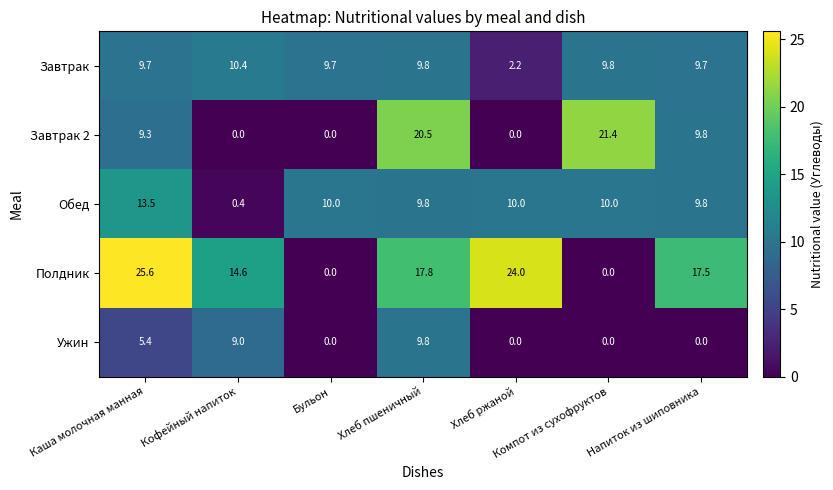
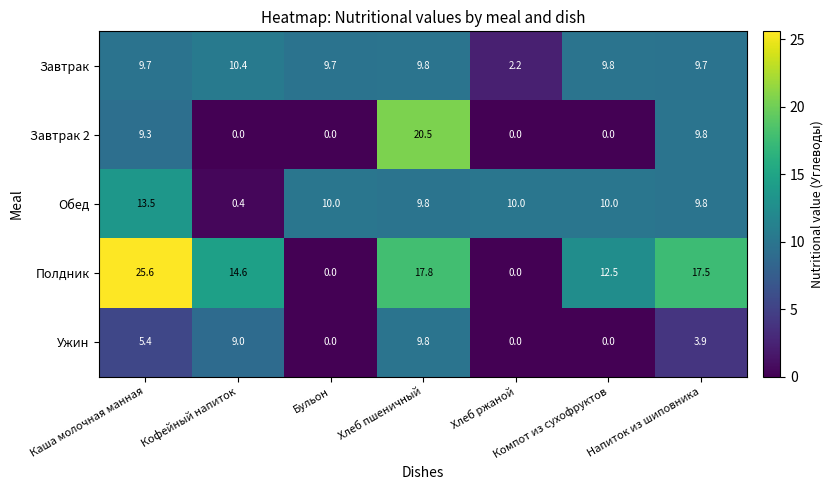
  {
    "Завтрак": {
      "Каша молочная манная": 9.7,
      "Кофейный напиток": 10.4,
      "Бульон": 9.7,
      "Хлеб пшеничный": 9.8,
      "Хлеб ржаной": 2.2,
      "Компот из сухофруктов": 9.8,
      "Напиток из шиповника": 9.7
    },
    "Завтрак 2": {
      "Каша молочная манная": 9.3,
      "Кофейный напиток": 0.0,
      "Бульон": 0.0,
      "Хлеб пшеничный": 20.5,
      "Хлеб ржаной": 0.0,
-     "Компот из сухофруктов": 21.4,
+     "Компот из сухофруктов": 0.0,
      "Напиток из шиповника": 9.8
    },
    "Обед": {
      "Каша молочная манная": 13.5,
      "Кофейный напиток": 0.4,
      "Бульон": 10.0,
      "Хлеб пшеничный": 9.8,
      "Хлеб ржаной": 10.0,
      "Компот из сухофруктов": 10.0,
      "Напиток из шиповника": 9.8
    },
    "Полдник": {
      "Каша молочная манная": 25.6,
      "Кофейный напиток": 14.6,
      "Бульон": 0.0,
      "Хлеб пшеничный": 17.8,
-     "Хлеб ржаной": 24.0,
-     "Компот из сухофруктов": 0.0,
+     "Хлеб ржаной": 0.0,
+     "Компот из сухофруктов": 12.5,
      "Напиток из шиповника": 17.5
    },
    "Ужин": {
      "Каша молочная манная": 5.4,
      "Кофейный напиток": 9.0,
      "Бульон": 0.0,
      "Хлеб пшеничный": 9.8,
      "Хлеб ржаной": 0.0,
      "Компот из сухофруктов": 0.0,
-     "Напиток из шиповника": 0.0
+     "Напиток из шиповника": 3.9
    }
  }
